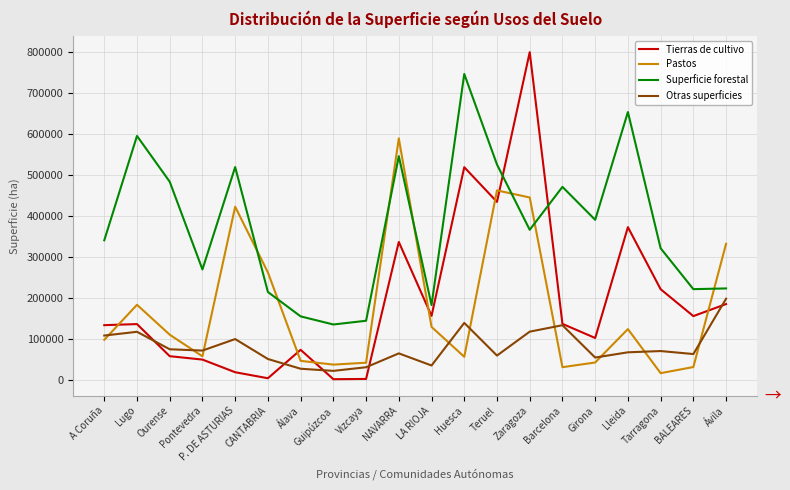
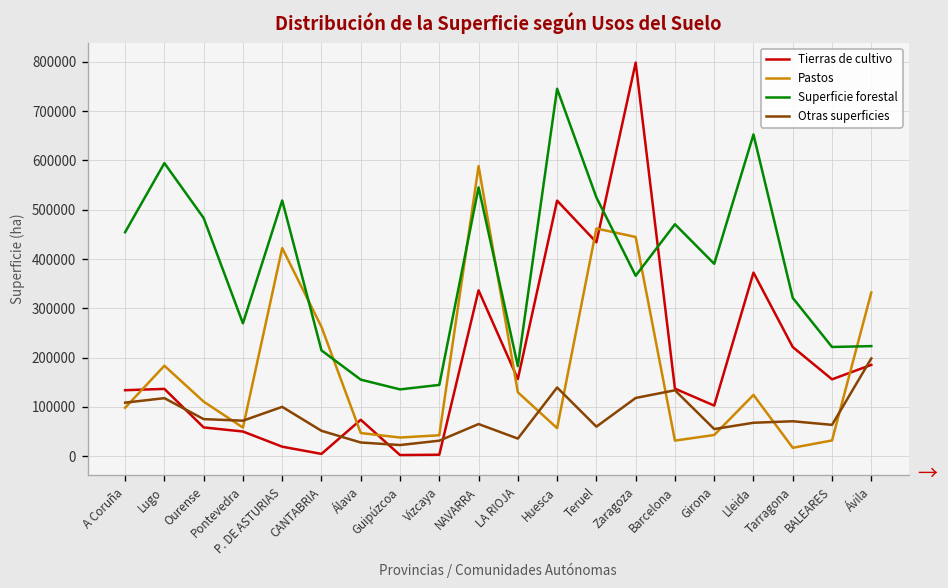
  {
    "Tierras de cultivo": {
      "A Coruña": 130000,
      "Lugo": 140000,
      "Ourense": 60000,
      "Pontevedra": 50000,
      "P. DE ASTURIAS": 20000,
      "CANTABRIA": 0,
      "Álava": 70000,
      "Guipúzcoa": 0,
      "Vizcaya": 0,
      "NAVARRA": 340000,
      "LA RIOJA": 160000,
      "Huesca": 520000,
      "Teruel": 430000,
      "Zaragoza": 800000,
      "Girona": 100000,
      "Lleida": 370000,
      "Tarragona": 220000,
      "BALEARES": 160000,
      "Ávila": 190000
    },
    "Pastos": {
      "A Coruña": 100000,
      "Lugo": 180000,
      "Ourense": 110000,
      "Pontevedra": 60000,
      "P. DE ASTURIAS": 420000,
      "CANTABRIA": 260000,
      "Álava": 50000,
      "Guipúzcoa": 40000,
      "Vizcaya": 40000,
      "NAVARRA": 590000,
      "LA RIOJA": 130000,
      "Huesca": 60000,
      "Teruel": 460000,
      "Zaragoza": 440000,
      "Barcelona": 30000,
      "Girona": 40000,
      "Lleida": 120000,
      "Tarragona": 20000,
      "BALEARES": 30000,
      "Ávila": 330000
    },
    "Superficie forestal": {
-     "A Coruña": 340000,
+     "A Coruña": 450000,
      "Lugo": 590000,
      "Ourense": 480000,
      "Pontevedra": 270000,
      "P. DE ASTURIAS": 520000,
      "CANTABRIA": 210000,
      "Álava": 160000,
      "Guipúzcoa": 140000,
      "Vizcaya": 140000,
      "NAVARRA": 550000,
      "LA RIOJA": 180000,
      "Huesca": 750000,
      "Teruel": 530000,
      "Zaragoza": 370000,
      "Barcelona": 470000,
      "Girona": 390000,
      "Lleida": 650000,
      "Tarragona": 320000,
      "BALEARES": 220000,
      "Ávila": 220000
    },
    "Otras superficies": {
      "A Coruña": 110000,
      "Lugo": 120000,
      "Ourense": 80000,
      "Pontevedra": 70000,
      "P. DE ASTURIAS": 100000,
      "CANTABRIA": 50000,
      "Álava": 30000,
      "Guipúzcoa": 20000,
      "Vizcaya": 30000,
      "NAVARRA": 70000,
      "LA RIOJA": 40000,
      "Huesca": 140000,
      "Teruel": 60000,
      "Zaragoza": 120000,
      "Girona": 50000,
      "Lleida": 70000,
      "Tarragona": 70000,
      "BALEARES": 60000,
      "Ávila": 200000
    }
  }
